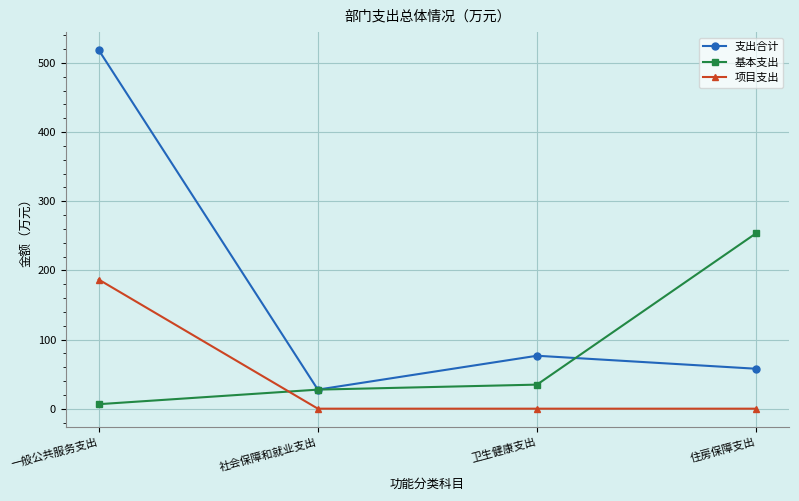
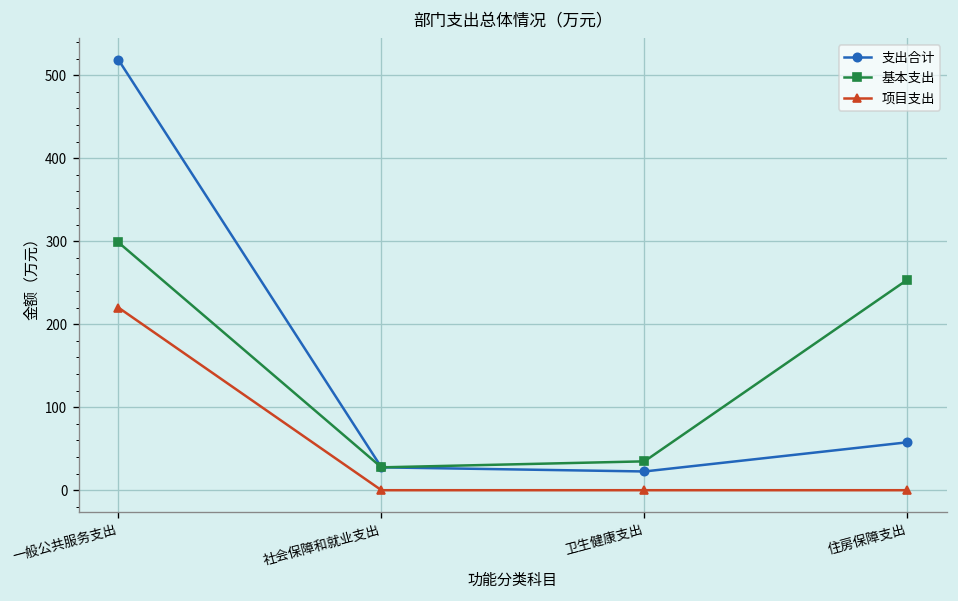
  {
    "支出合计": {
      "一般公共服务支出": 520,
-     "卫生健康支出": 80,
+     "卫生健康支出": 20,
      "住房保障支出": 60
    },
    "基本支出": {
-     "一般公共服务支出": 10,
+     "一般公共服务支出": 300,
      "卫生健康支出": 30,
      "住房保障支出": 250
    },
    "项目支出": {
-     "一般公共服务支出": 190,
+     "一般公共服务支出": 220,
      "社会保障和就业支出": 0,
      "卫生健康支出": 0,
      "住房保障支出": 0
    }
  }
